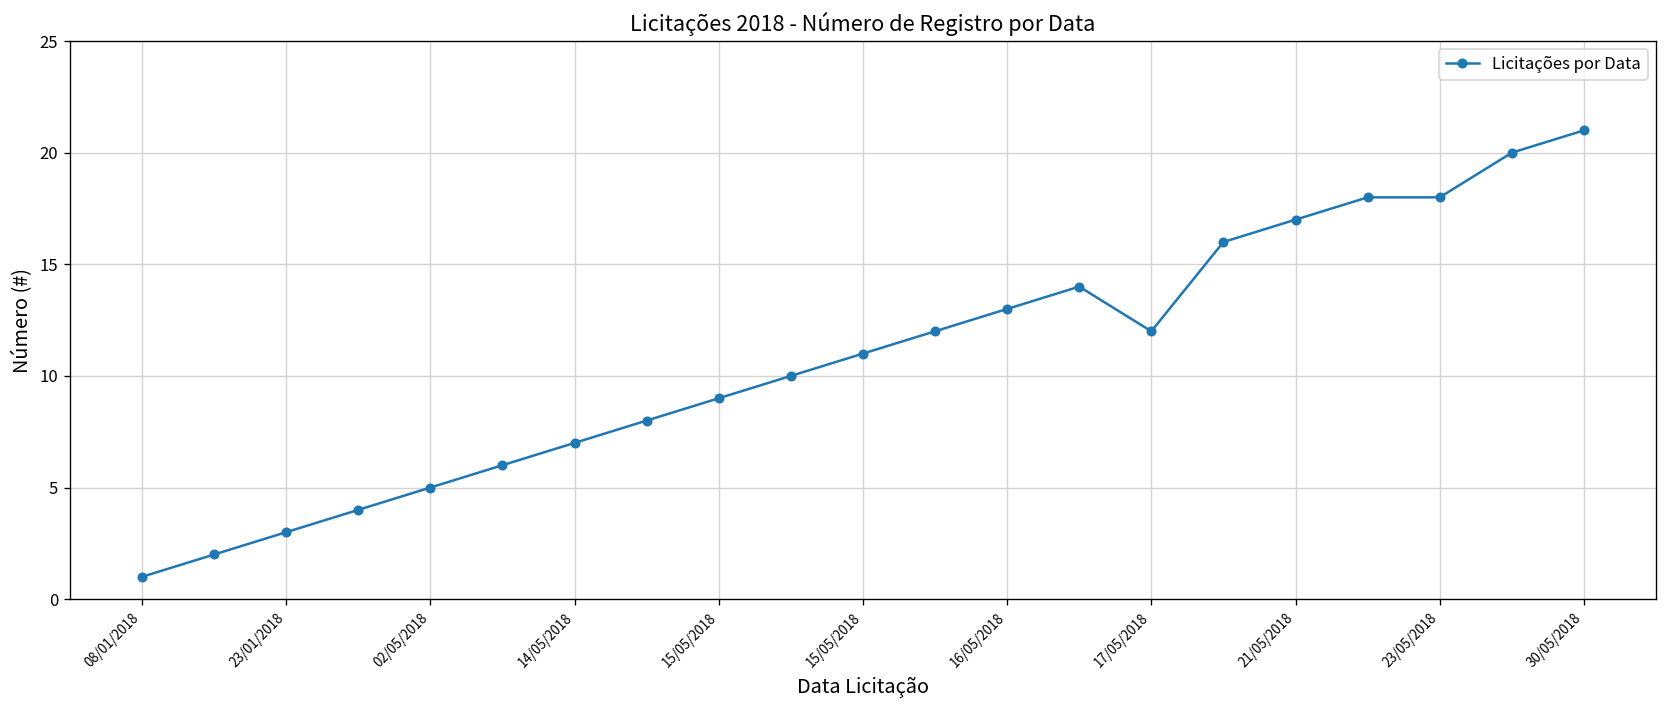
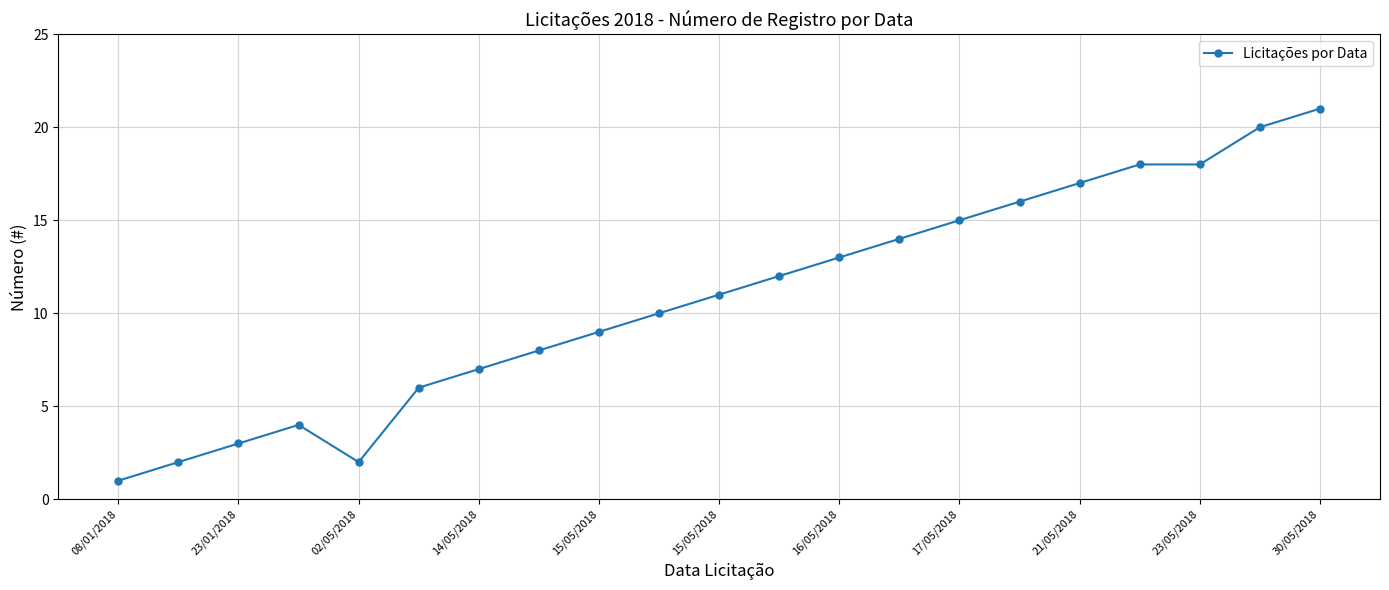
  {
    "08/01/2018": 1,
    "23/01/2018": 3,
-   "02/05/2018": 5,
-   "17/05/2018": 12,
+   "02/05/2018": 2,
+   "17/05/2018": 15,
    "23/05/2018": 18
  }
